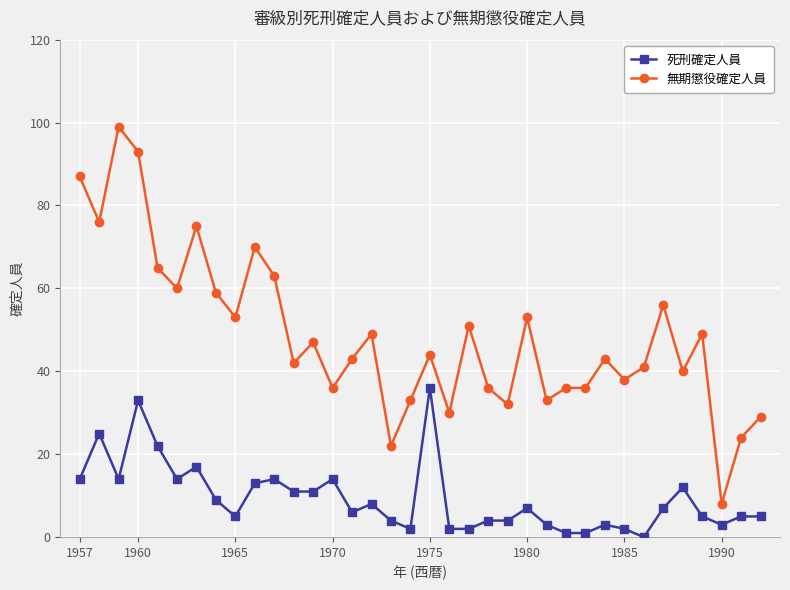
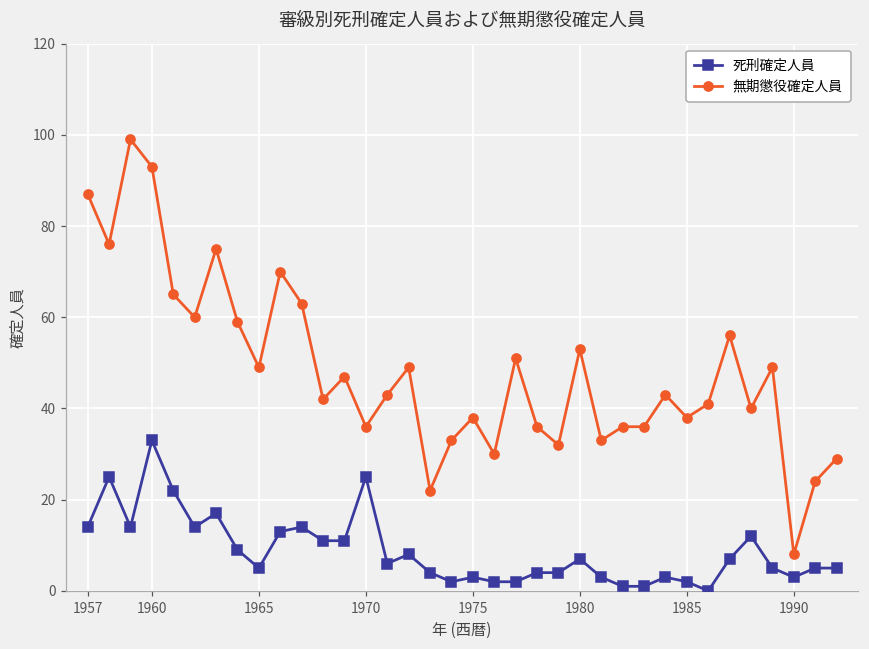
  {
    "死刑確定人員": {
      "1957": 14,
      "1960": 33,
      "1965": 5,
-     "1970": 14,
-     "1975": 36,
+     "1970": 25,
+     "1975": 3,
      "1980": 7,
      "1985": 2,
      "1990": 3
    },
    "無期懲役確定人員": {
      "1957": 87,
      "1960": 93,
-     "1965": 53,
+     "1965": 49,
      "1970": 36,
-     "1975": 44,
+     "1975": 38,
      "1980": 53,
      "1985": 38,
      "1990": 8
    }
  }
